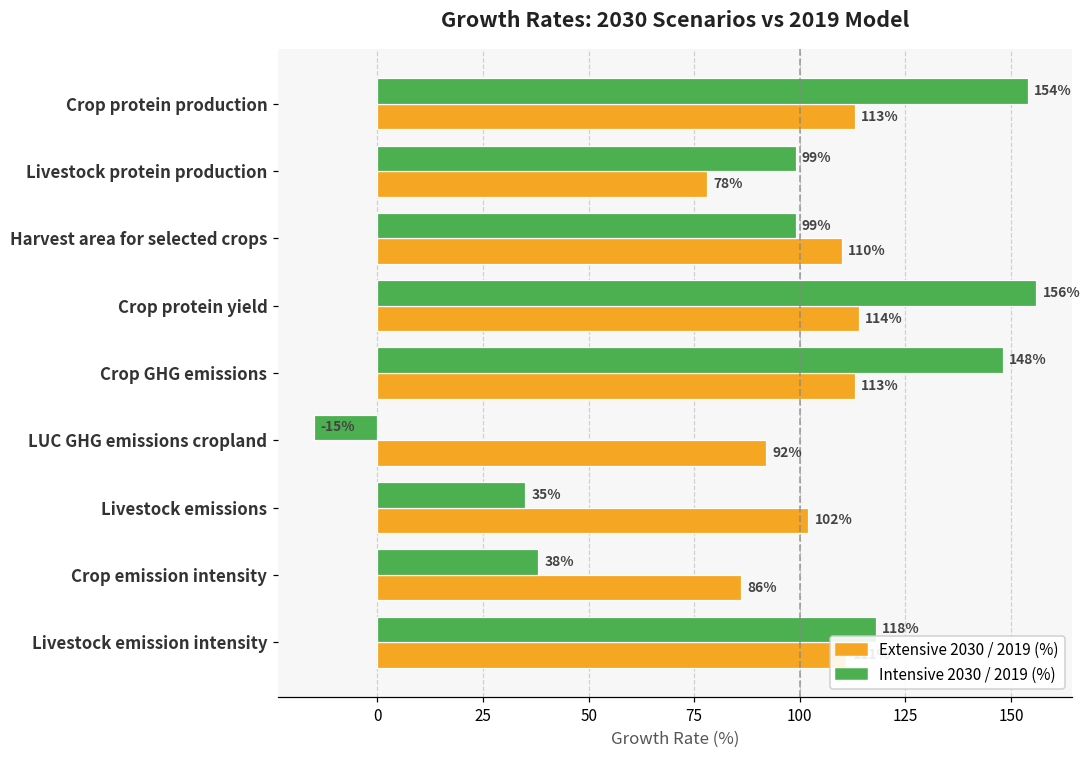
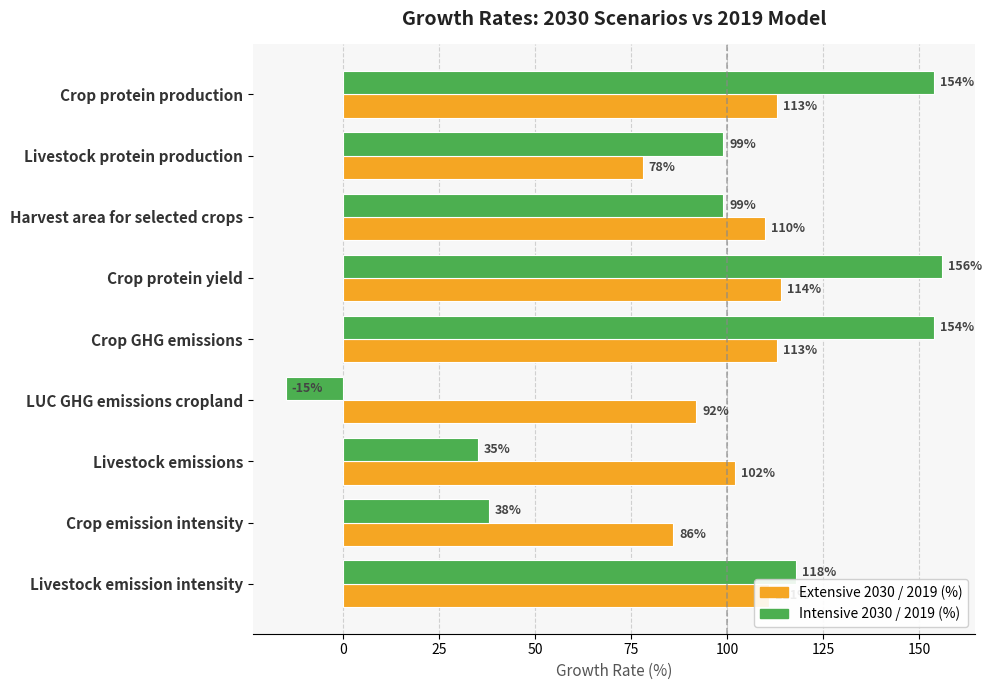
  {
    "Extensive 2030 / 2019 (%)": {
      "Crop protein production": "113%",
      "Livestock protein production": "78%",
      "Harvest area for selected crops": "110%",
      "Crop protein yield": "114%",
      "Crop GHG emissions": "113%",
      "LUC GHG emissions cropland": "92%",
      "Livestock emissions": "102%",
      "Crop emission intensity": "86%"
    },
    "Intensive 2030 / 2019 (%)": {
      "Crop protein production": "154%",
      "Livestock protein production": "99%",
      "Harvest area for selected crops": "99%",
      "Crop protein yield": "156%",
-     "Crop GHG emissions": "148%",
+     "Crop GHG emissions": "154%",
      "LUC GHG emissions cropland": "-15%",
      "Livestock emissions": "35%",
      "Crop emission intensity": "38%",
      "Livestock emission intensity": "118%"
    }
  }
